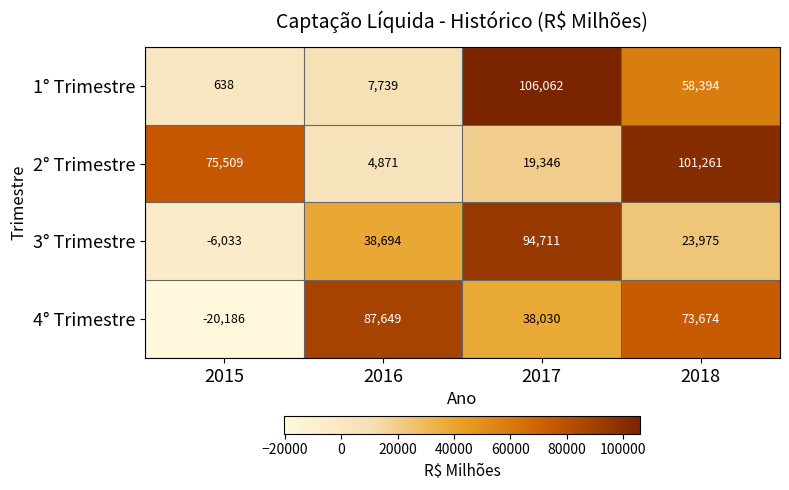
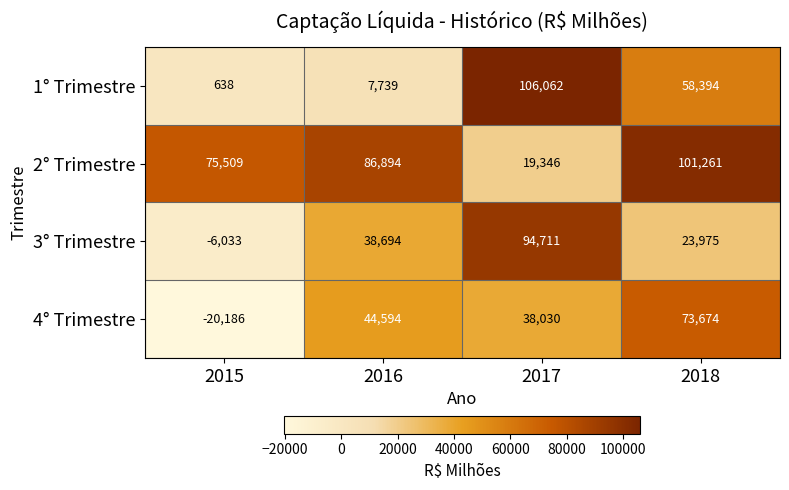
  {
    "1° Trimestre": {
      "2015": "638",
      "2016": "7,739",
      "2017": "106,062",
      "2018": "58,394"
    },
    "2° Trimestre": {
      "2015": "75,509",
-     "2016": "4,871",
+     "2016": "86,894",
      "2017": "19,346",
      "2018": "101,261"
    },
    "3° Trimestre": {
      "2015": "-6,033",
      "2016": "38,694",
      "2017": "94,711",
      "2018": "23,975"
    },
    "4° Trimestre": {
      "2015": "-20,186",
-     "2016": "87,649",
+     "2016": "44,594",
      "2017": "38,030",
      "2018": "73,674"
    }
  }
